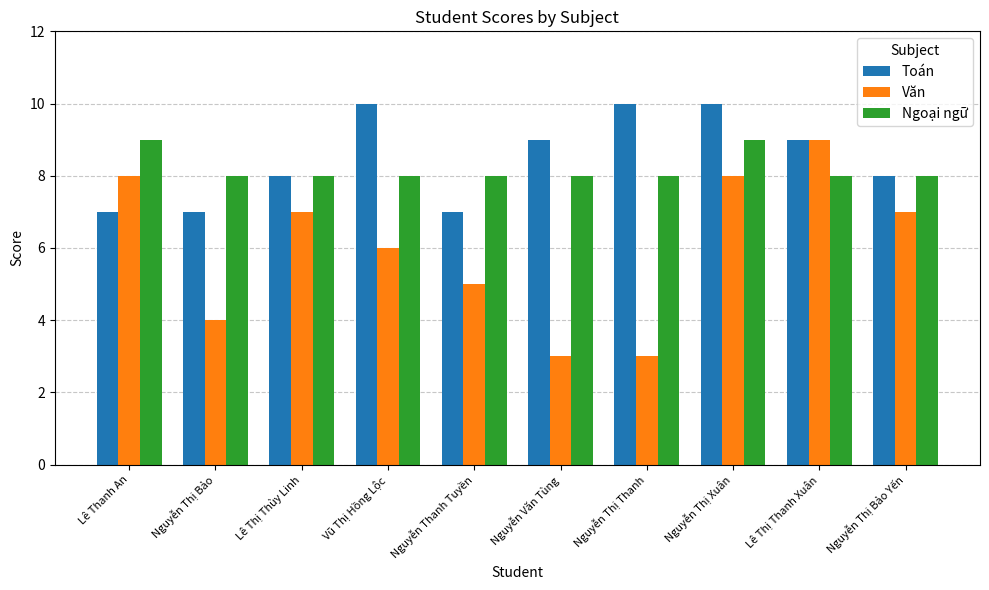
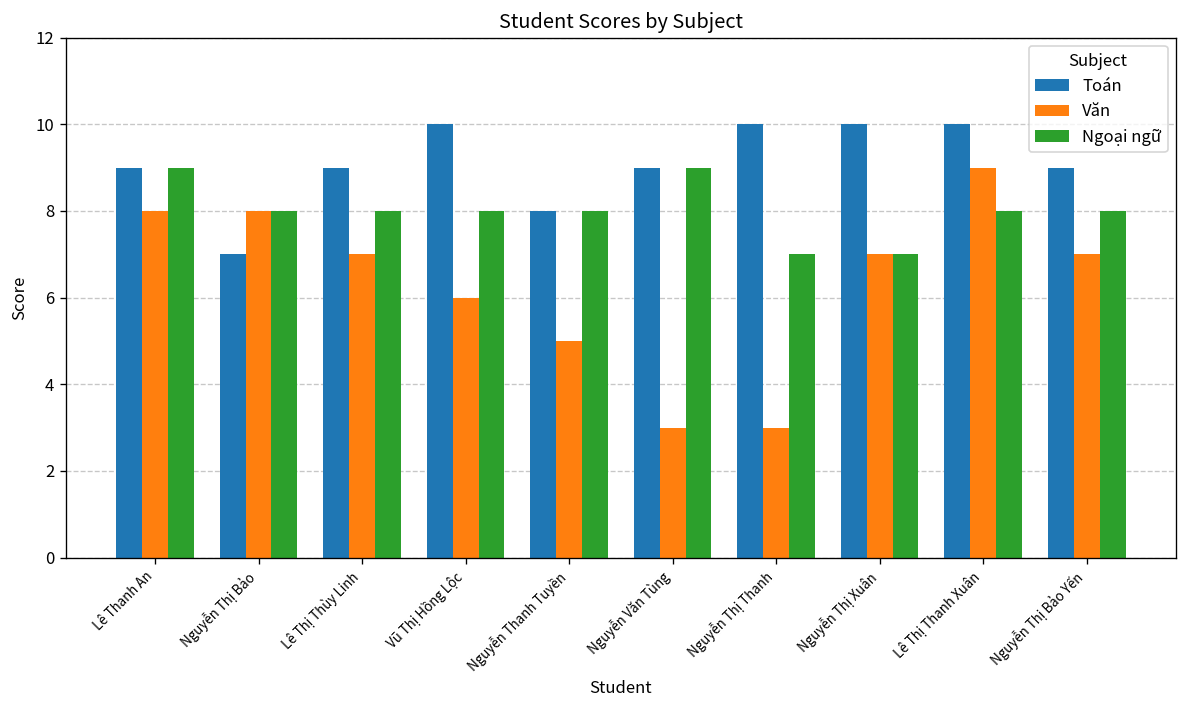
  {
    "Toán": {
-     "Lê Thanh An": 7,
+     "Lê Thanh An": 9,
      "Nguyễn Thị Bảo": 7,
-     "Lê Thị Thùy Linh": 8,
+     "Lê Thị Thùy Linh": 9,
      "Vũ Thị Hồng Lộc": 10,
-     "Nguyễn Thanh Tuyền": 7,
+     "Nguyễn Thanh Tuyền": 8,
      "Nguyễn Văn Tùng": 9,
      "Nguyễn Thị Thanh": 10,
      "Nguyễn Thị Xuân": 10,
-     "Lê Thị Thanh Xuân": 9,
-     "Nguyễn Thị Bảo Yến": 8
+     "Lê Thị Thanh Xuân": 10,
+     "Nguyễn Thị Bảo Yến": 9
    },
    "Văn": {
      "Lê Thanh An": 8,
-     "Nguyễn Thị Bảo": 4,
+     "Nguyễn Thị Bảo": 8,
      "Lê Thị Thùy Linh": 7,
      "Vũ Thị Hồng Lộc": 6,
      "Nguyễn Thanh Tuyền": 5,
      "Nguyễn Văn Tùng": 3,
      "Nguyễn Thị Thanh": 3,
-     "Nguyễn Thị Xuân": 8,
+     "Nguyễn Thị Xuân": 7,
      "Lê Thị Thanh Xuân": 9,
      "Nguyễn Thị Bảo Yến": 7
    },
    "Ngoại ngữ": {
      "Lê Thanh An": 9,
      "Nguyễn Thị Bảo": 8,
      "Lê Thị Thùy Linh": 8,
      "Vũ Thị Hồng Lộc": 8,
      "Nguyễn Thanh Tuyền": 8,
-     "Nguyễn Văn Tùng": 8,
-     "Nguyễn Thị Thanh": 8,
-     "Nguyễn Thị Xuân": 9,
+     "Nguyễn Văn Tùng": 9,
+     "Nguyễn Thị Thanh": 7,
+     "Nguyễn Thị Xuân": 7,
      "Lê Thị Thanh Xuân": 8,
      "Nguyễn Thị Bảo Yến": 8
    }
  }
